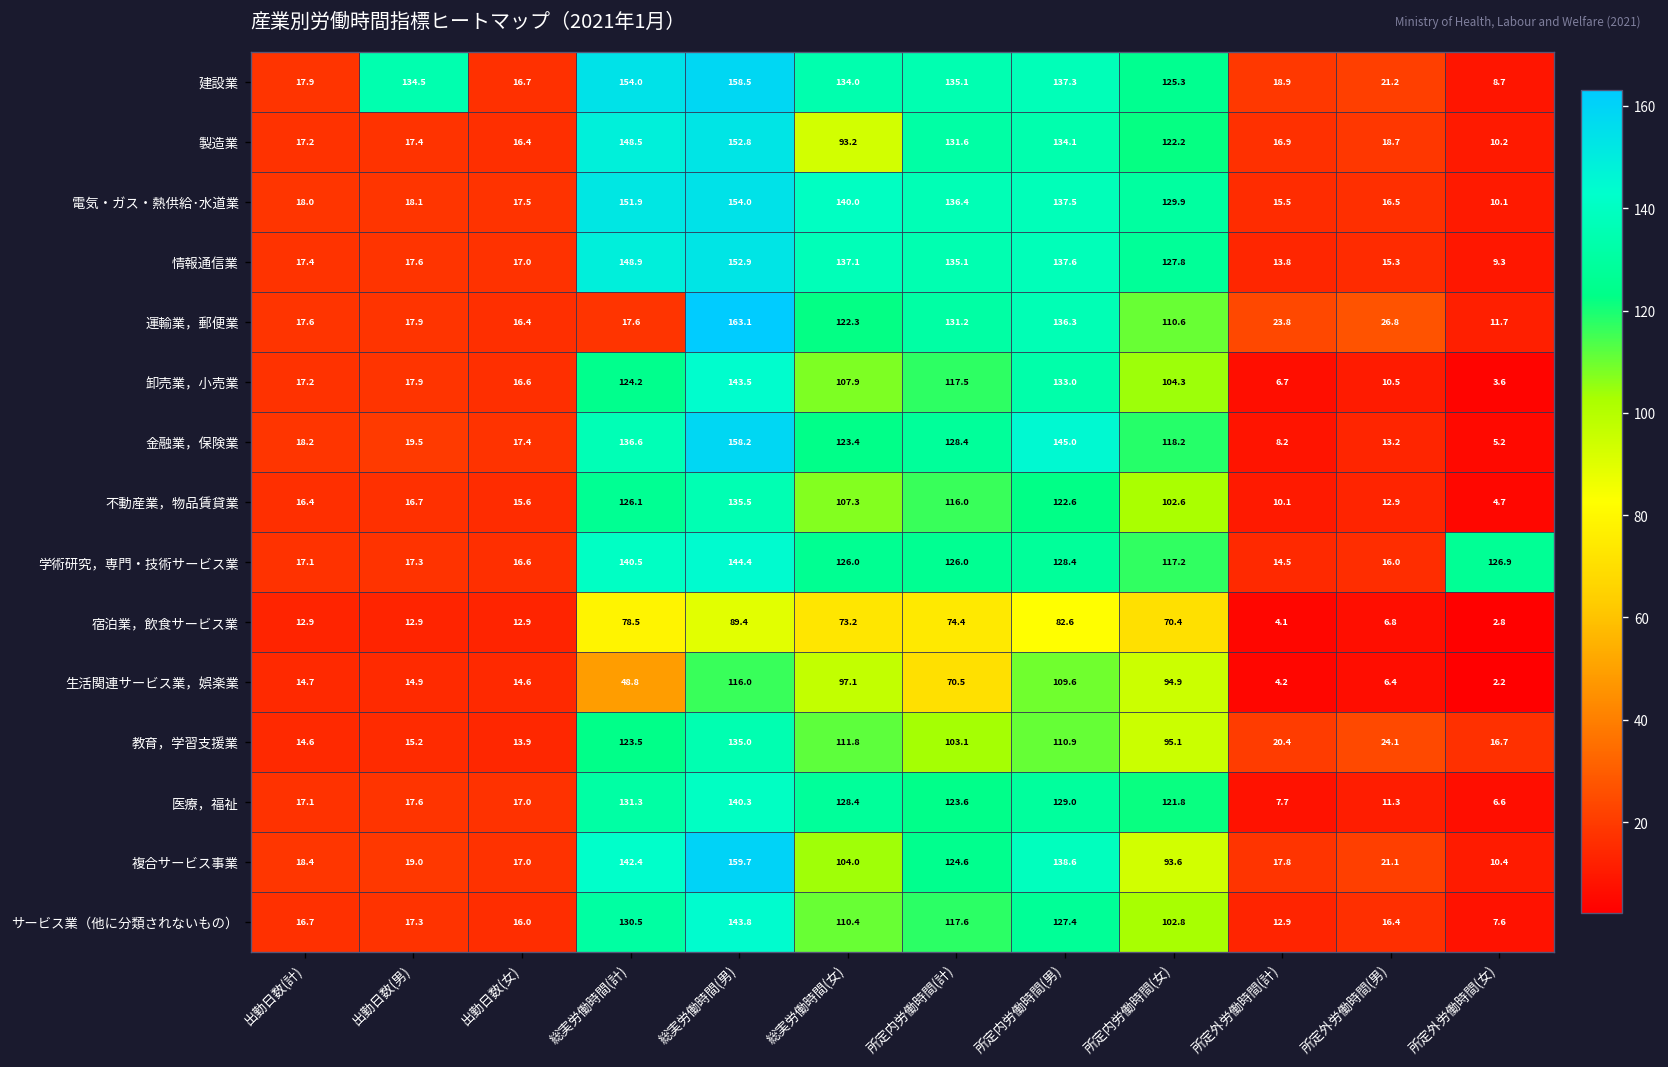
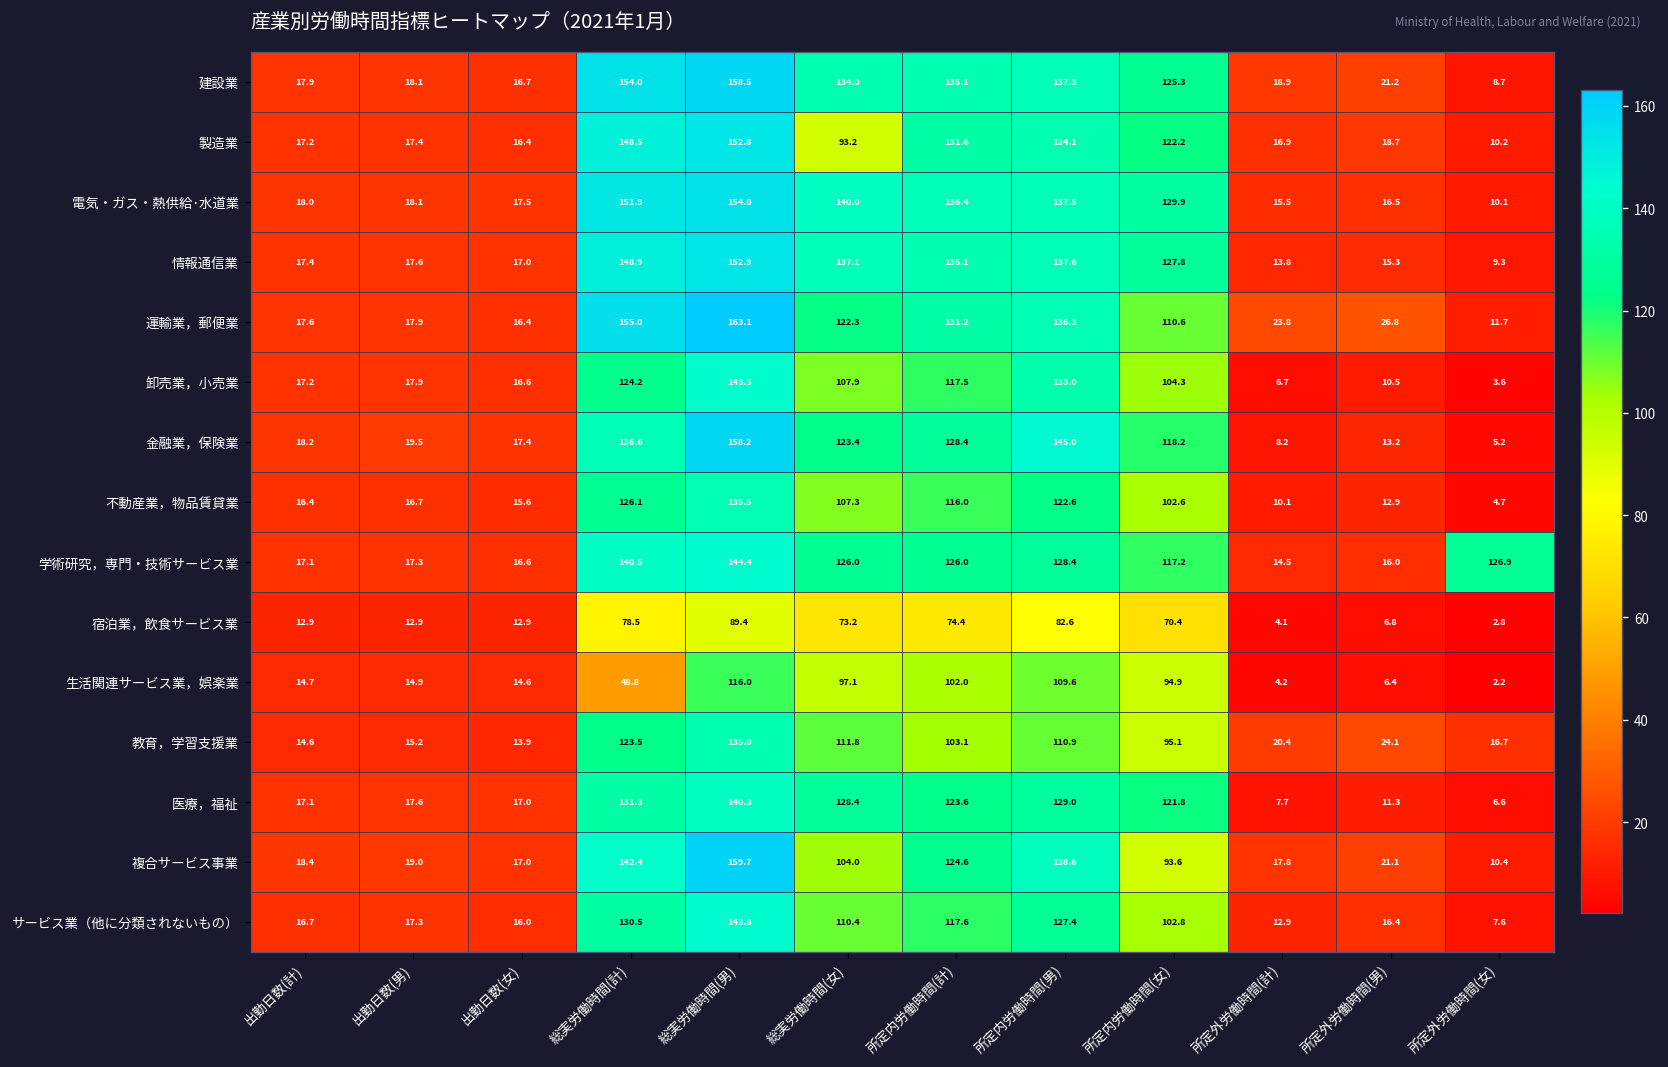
  {
    "建設業": {
      "出勤日数(計)": 17.9,
-     "出勤日数(男)": 134.5,
+     "出勤日数(男)": 18.1,
      "出勤日数(女)": 16.7,
      "総実労働時間(計)": 154.0,
      "総実労働時間(男)": 158.5,
      "総実労働時間(女)": 134.0,
      "所定内労働時間(計)": 135.1,
      "所定内労働時間(男)": 137.3,
      "所定内労働時間(女)": 125.3,
      "所定外労働時間(計)": 18.9,
      "所定外労働時間(男)": 21.2,
      "所定外労働時間(女)": 8.7
    },
    "製造業": {
      "出勤日数(計)": 17.2,
      "出勤日数(男)": 17.4,
      "出勤日数(女)": 16.4,
      "総実労働時間(計)": 148.5,
      "総実労働時間(男)": 152.8,
      "総実労働時間(女)": 93.2,
      "所定内労働時間(計)": 131.6,
      "所定内労働時間(男)": 134.1,
      "所定内労働時間(女)": 122.2,
      "所定外労働時間(計)": 16.9,
      "所定外労働時間(男)": 18.7,
      "所定外労働時間(女)": 10.2
    },
    "電気・ガス・熱供給･水道業": {
      "出勤日数(計)": 18.0,
      "出勤日数(男)": 18.1,
      "出勤日数(女)": 17.5,
      "総実労働時間(計)": 151.9,
      "総実労働時間(男)": 154.0,
      "総実労働時間(女)": 140.0,
      "所定内労働時間(計)": 136.4,
      "所定内労働時間(男)": 137.5,
      "所定内労働時間(女)": 129.9,
      "所定外労働時間(計)": 15.5,
      "所定外労働時間(男)": 16.5,
      "所定外労働時間(女)": 10.1
    },
    "情報通信業": {
      "出勤日数(計)": 17.4,
      "出勤日数(男)": 17.6,
      "出勤日数(女)": 17.0,
      "総実労働時間(計)": 148.9,
      "総実労働時間(男)": 152.9,
      "総実労働時間(女)": 137.1,
      "所定内労働時間(計)": 135.1,
      "所定内労働時間(男)": 137.6,
      "所定内労働時間(女)": 127.8,
      "所定外労働時間(計)": 13.8,
      "所定外労働時間(男)": 15.3,
      "所定外労働時間(女)": 9.3
    },
    "運輸業，郵便業": {
      "出勤日数(計)": 17.6,
      "出勤日数(男)": 17.9,
      "出勤日数(女)": 16.4,
-     "総実労働時間(計)": 17.6,
+     "総実労働時間(計)": 155.0,
      "総実労働時間(男)": 163.1,
      "総実労働時間(女)": 122.3,
      "所定内労働時間(計)": 131.2,
      "所定内労働時間(男)": 136.3,
      "所定内労働時間(女)": 110.6,
      "所定外労働時間(計)": 23.8,
      "所定外労働時間(男)": 26.8,
      "所定外労働時間(女)": 11.7
    },
    "卸売業，小売業": {
      "出勤日数(計)": 17.2,
      "出勤日数(男)": 17.9,
      "出勤日数(女)": 16.6,
      "総実労働時間(計)": 124.2,
      "総実労働時間(男)": 143.5,
      "総実労働時間(女)": 107.9,
      "所定内労働時間(計)": 117.5,
      "所定内労働時間(男)": 133.0,
      "所定内労働時間(女)": 104.3,
      "所定外労働時間(計)": 6.7,
      "所定外労働時間(男)": 10.5,
      "所定外労働時間(女)": 3.6
    },
    "金融業，保険業": {
      "出勤日数(計)": 18.2,
      "出勤日数(男)": 19.5,
      "出勤日数(女)": 17.4,
      "総実労働時間(計)": 136.6,
      "総実労働時間(男)": 158.2,
      "総実労働時間(女)": 123.4,
      "所定内労働時間(計)": 128.4,
      "所定内労働時間(男)": 145.0,
      "所定内労働時間(女)": 118.2,
      "所定外労働時間(計)": 8.2,
      "所定外労働時間(男)": 13.2,
      "所定外労働時間(女)": 5.2
    },
    "不動産業，物品賃貸業": {
      "出勤日数(計)": 16.4,
      "出勤日数(男)": 16.7,
      "出勤日数(女)": 15.6,
      "総実労働時間(計)": 126.1,
      "総実労働時間(男)": 135.5,
      "総実労働時間(女)": 107.3,
      "所定内労働時間(計)": 116.0,
      "所定内労働時間(男)": 122.6,
      "所定内労働時間(女)": 102.6,
      "所定外労働時間(計)": 10.1,
      "所定外労働時間(男)": 12.9,
      "所定外労働時間(女)": 4.7
    },
    "学術研究，専門・技術サービス業": {
      "出勤日数(計)": 17.1,
      "出勤日数(男)": 17.3,
      "出勤日数(女)": 16.6,
      "総実労働時間(計)": 140.5,
      "総実労働時間(男)": 144.4,
      "総実労働時間(女)": 126.0,
      "所定内労働時間(計)": 126.0,
      "所定内労働時間(男)": 128.4,
      "所定内労働時間(女)": 117.2,
      "所定外労働時間(計)": 14.5,
      "所定外労働時間(男)": 16.0,
      "所定外労働時間(女)": 126.9
    },
    "宿泊業，飲食サービス業": {
      "出勤日数(計)": 12.9,
      "出勤日数(男)": 12.9,
      "出勤日数(女)": 12.9,
      "総実労働時間(計)": 78.5,
      "総実労働時間(男)": 89.4,
      "総実労働時間(女)": 73.2,
      "所定内労働時間(計)": 74.4,
      "所定内労働時間(男)": 82.6,
      "所定内労働時間(女)": 70.4,
      "所定外労働時間(計)": 4.1,
      "所定外労働時間(男)": 6.8,
      "所定外労働時間(女)": 2.8
    },
    "生活関連サービス業，娯楽業": {
      "出勤日数(計)": 14.7,
      "出勤日数(男)": 14.9,
      "出勤日数(女)": 14.6,
      "総実労働時間(計)": 48.8,
      "総実労働時間(男)": 116.0,
      "総実労働時間(女)": 97.1,
-     "所定内労働時間(計)": 70.5,
+     "所定内労働時間(計)": 102.0,
      "所定内労働時間(男)": 109.6,
      "所定内労働時間(女)": 94.9,
      "所定外労働時間(計)": 4.2,
      "所定外労働時間(男)": 6.4,
      "所定外労働時間(女)": 2.2
    },
    "教育，学習支援業": {
      "出勤日数(計)": 14.6,
      "出勤日数(男)": 15.2,
      "出勤日数(女)": 13.9,
      "総実労働時間(計)": 123.5,
      "総実労働時間(男)": 135.0,
      "総実労働時間(女)": 111.8,
      "所定内労働時間(計)": 103.1,
      "所定内労働時間(男)": 110.9,
      "所定内労働時間(女)": 95.1,
      "所定外労働時間(計)": 20.4,
      "所定外労働時間(男)": 24.1,
      "所定外労働時間(女)": 16.7
    },
    "医療，福祉": {
      "出勤日数(計)": 17.1,
      "出勤日数(男)": 17.6,
      "出勤日数(女)": 17.0,
      "総実労働時間(計)": 131.3,
      "総実労働時間(男)": 140.3,
      "総実労働時間(女)": 128.4,
      "所定内労働時間(計)": 123.6,
      "所定内労働時間(男)": 129.0,
      "所定内労働時間(女)": 121.8,
      "所定外労働時間(計)": 7.7,
      "所定外労働時間(男)": 11.3,
      "所定外労働時間(女)": 6.6
    },
    "複合サービス事業": {
      "出勤日数(計)": 18.4,
      "出勤日数(男)": 19.0,
      "出勤日数(女)": 17.0,
      "総実労働時間(計)": 142.4,
      "総実労働時間(男)": 159.7,
      "総実労働時間(女)": 104.0,
      "所定内労働時間(計)": 124.6,
      "所定内労働時間(男)": 138.6,
      "所定内労働時間(女)": 93.6,
      "所定外労働時間(計)": 17.8,
      "所定外労働時間(男)": 21.1,
      "所定外労働時間(女)": 10.4
    },
    "サービス業（他に分類されないもの）": {
      "出勤日数(計)": 16.7,
      "出勤日数(男)": 17.3,
      "出勤日数(女)": 16.0,
      "総実労働時間(計)": 130.5,
      "総実労働時間(男)": 143.8,
      "総実労働時間(女)": 110.4,
      "所定内労働時間(計)": 117.6,
      "所定内労働時間(男)": 127.4,
      "所定内労働時間(女)": 102.8,
      "所定外労働時間(計)": 12.9,
      "所定外労働時間(男)": 16.4,
      "所定外労働時間(女)": 7.6
    }
  }
